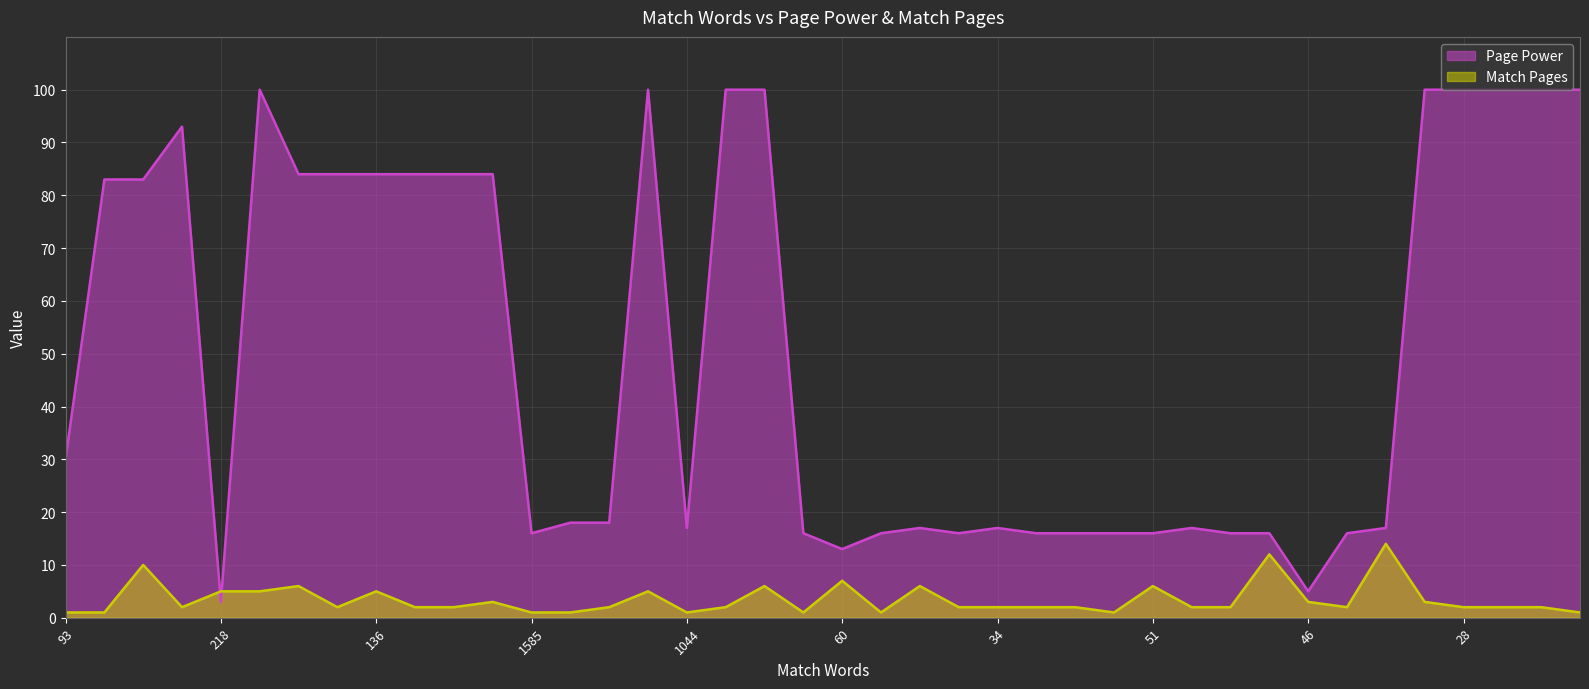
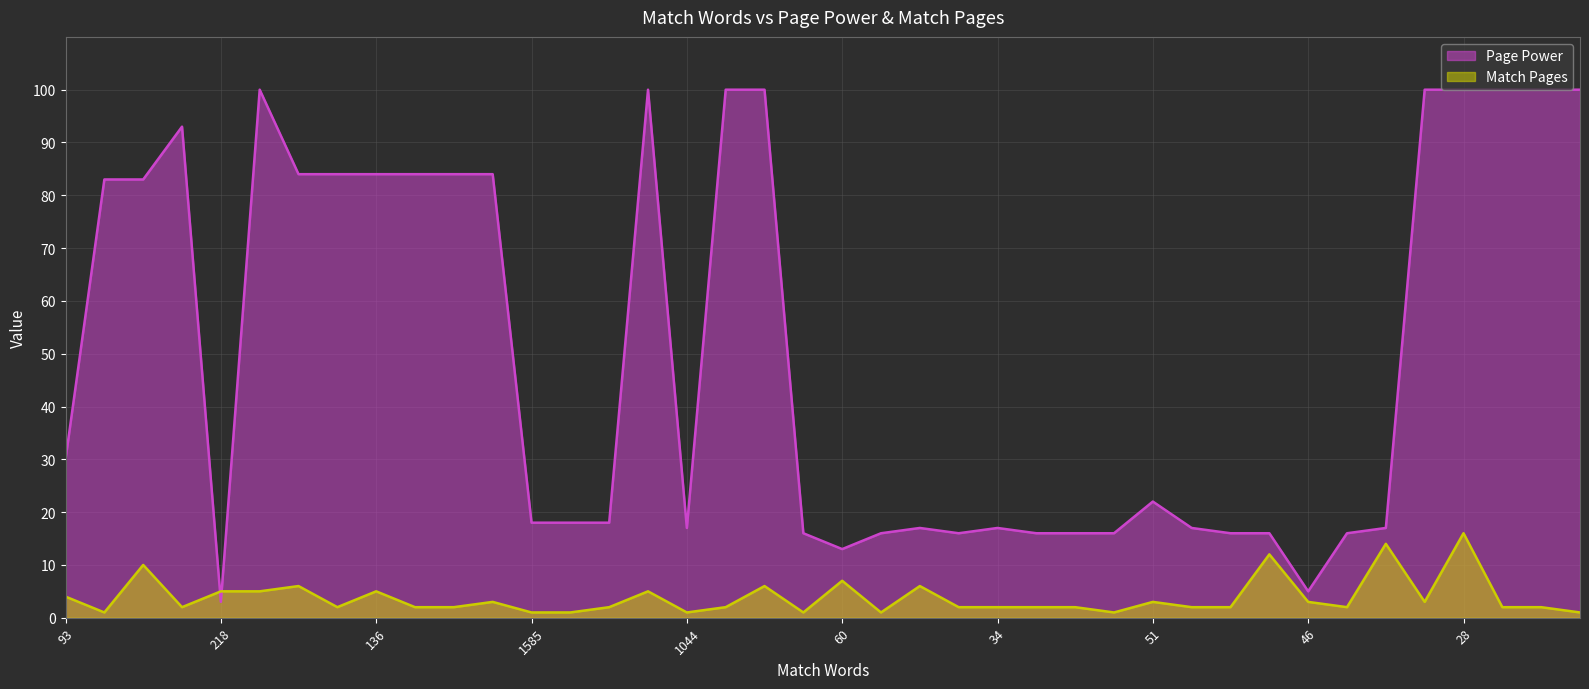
  {
    "Page Power": {
      "93": 30,
      "218": 3,
      "136": 84,
-     "1585": 16,
+     "1585": 18,
      "1044": 17,
      "60": 13,
-     "51": 16,
+     "51": 22,
      "46": 5
    },
    "Match Pages": {
-     "93": 1,
+     "93": 4,
      "218": 5,
      "136": 5,
      "1585": 1,
      "1044": 1,
      "60": 7,
-     "51": 6,
+     "51": 3,
      "46": 3,
-     "28": 2
+     "28": 16
    }
  }
